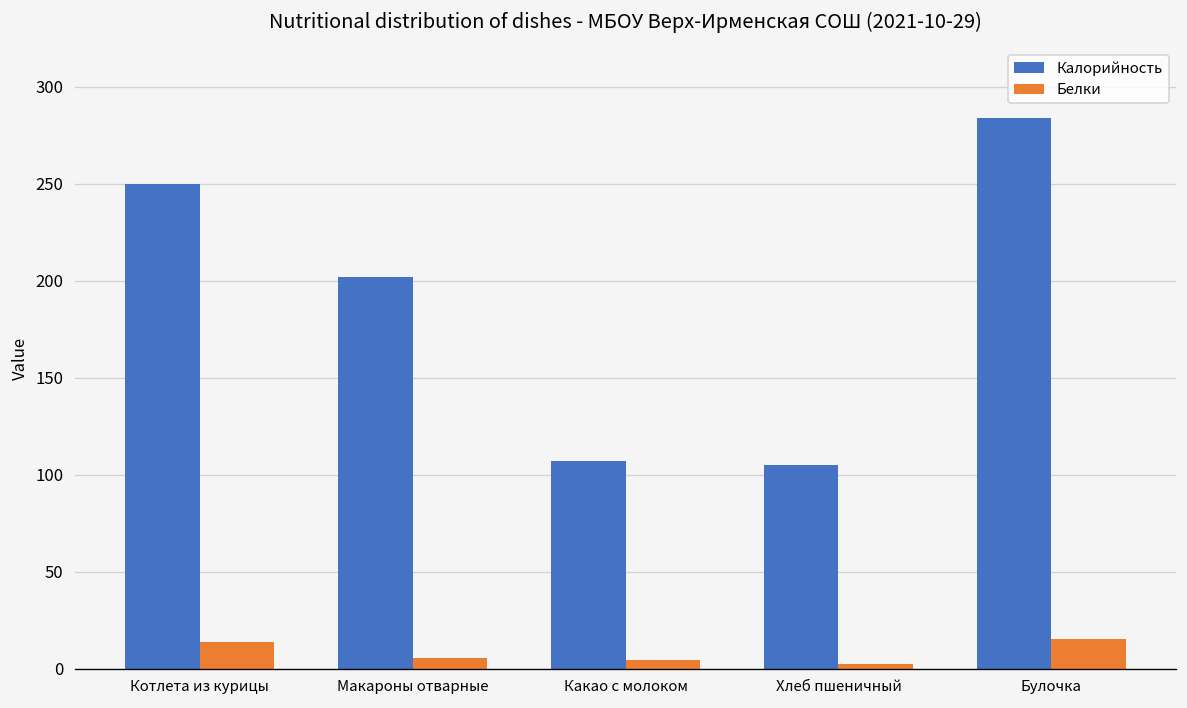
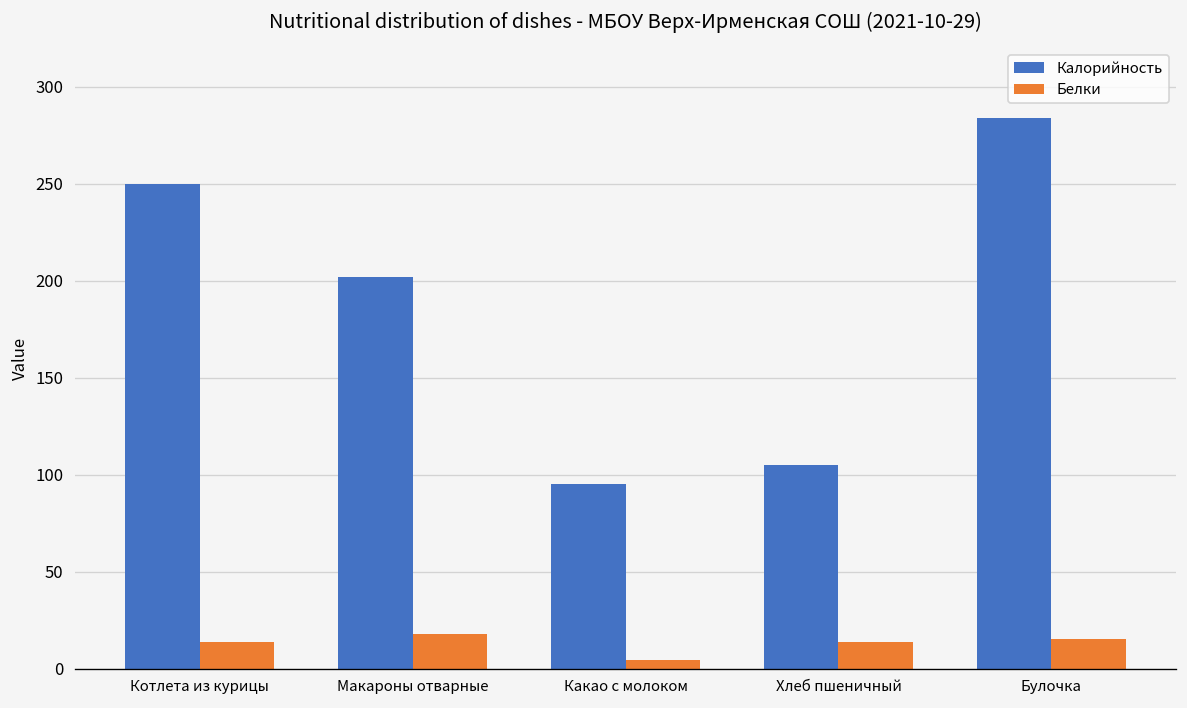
  {
    "Калорийность": {
      "Котлета из курицы": 250,
      "Макароны отварные": 202,
-     "Какао с молоком": 107,
+     "Какао с молоком": 95,
      "Хлеб пшеничный": 105,
      "Булочка": 284
    },
    "Белки": {
      "Котлета из курицы": 14,
-     "Макароны отварные": 5,
+     "Макароны отварные": 18,
      "Какао с молоком": 5,
-     "Хлеб пшеничный": 2,
+     "Хлеб пшеничный": 14,
      "Булочка": 15
    }
  }
